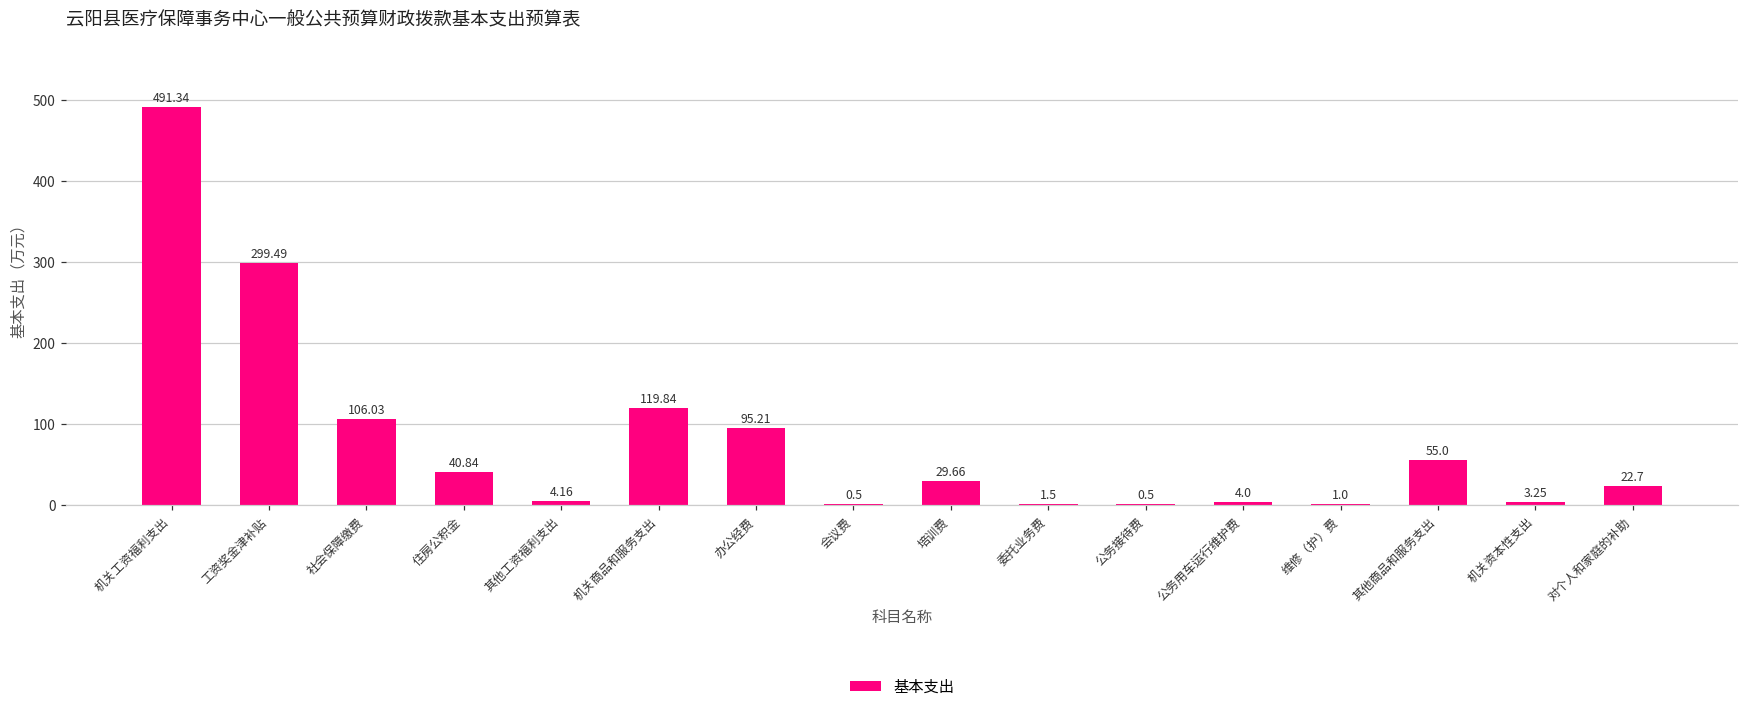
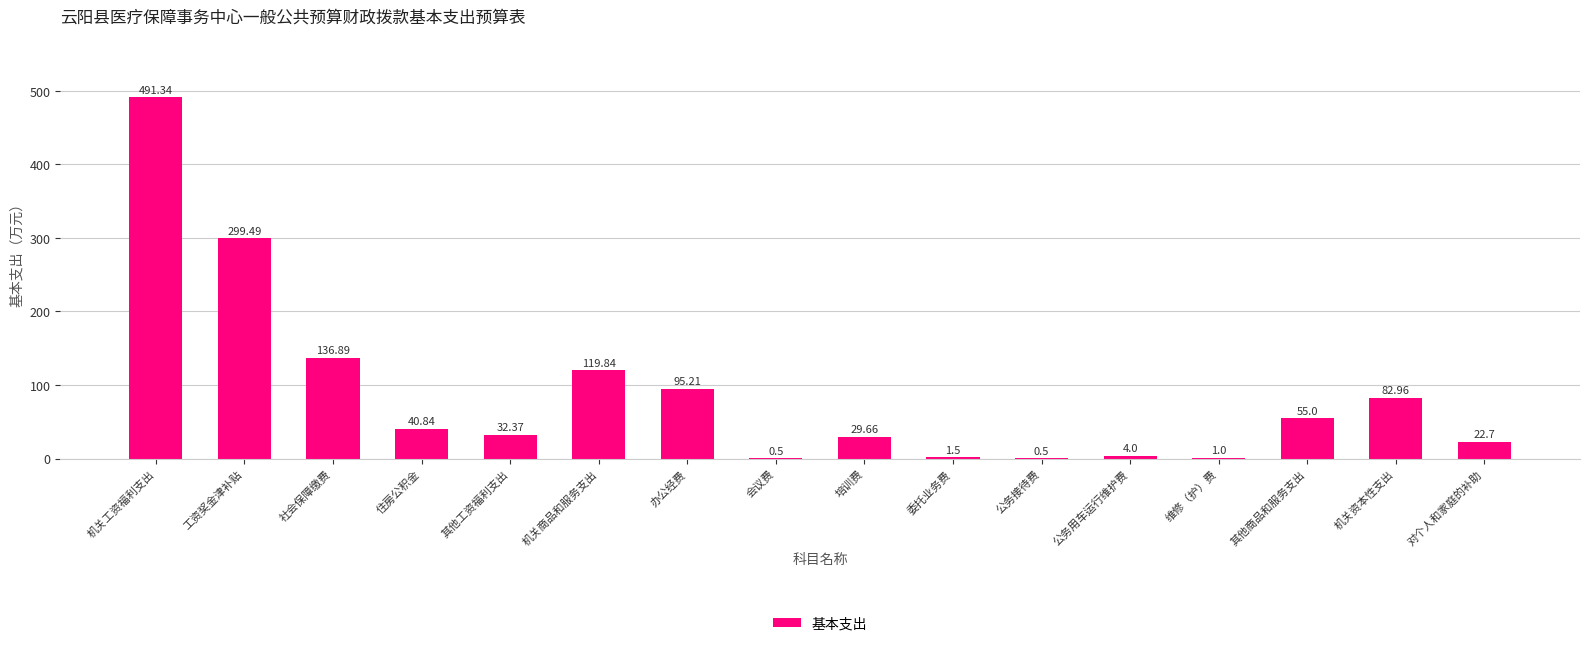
  {
    "机关工资福利支出": 491.34,
    "工资奖金津补贴": 299.49,
-   "社会保障缴费": 106.03,
+   "社会保障缴费": 136.89,
    "住房公积金": 40.84,
-   "其他工资福利支出": 4.16,
+   "其他工资福利支出": 32.37,
    "机关商品和服务支出": 119.84,
    "办公经费": 95.21,
    "会议费": 0.5,
    "培训费": 29.66,
    "委托业务费": 1.5,
    "公务接待费": 0.5,
    "公务用车运行维护费": 4.0,
    "维修（护）费": 1.0,
    "其他商品和服务支出": 55.0,
-   "机关资本性支出": 3.25,
+   "机关资本性支出": 82.96,
    "对个人和家庭的补助": 22.7
  }
